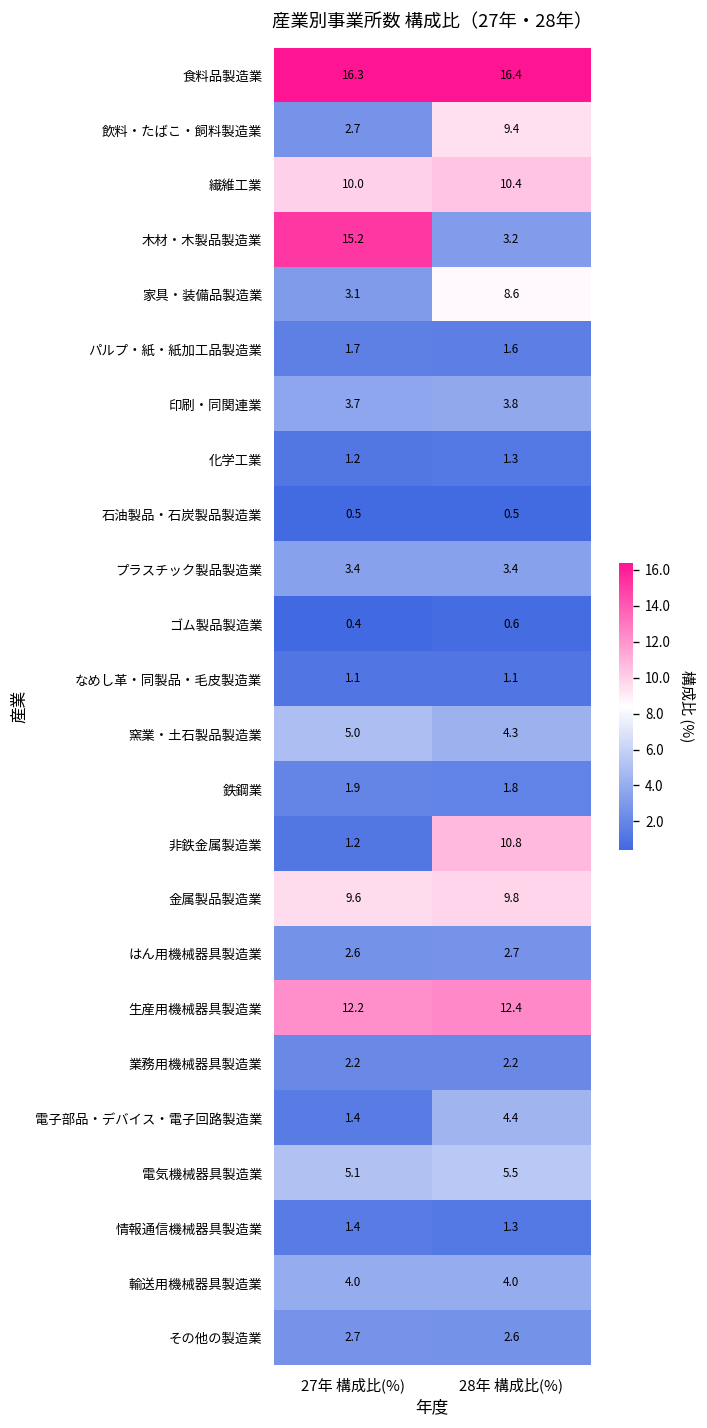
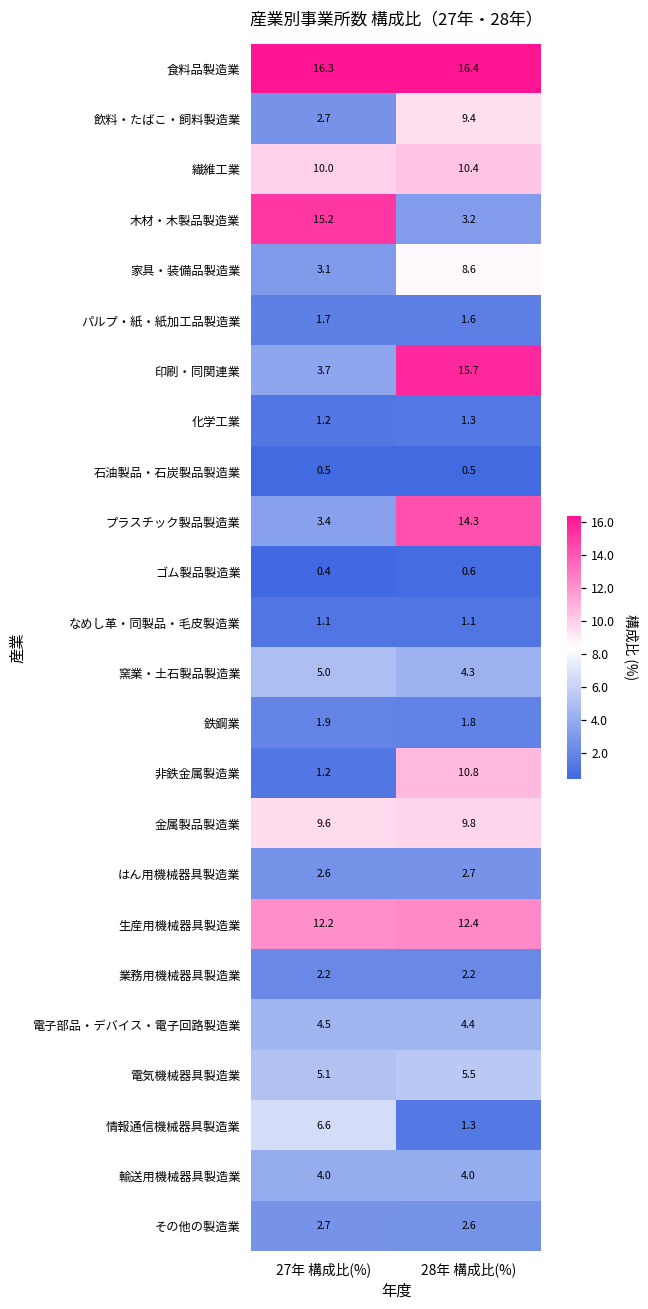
  {
    "食料品製造業": {
      "27年 構成比(%)": 16.3,
      "28年 構成比(%)": 16.4
    },
    "飲料・たばこ・飼料製造業": {
      "27年 構成比(%)": 2.7,
      "28年 構成比(%)": 9.4
    },
    "繊維工業": {
      "27年 構成比(%)": 10.0,
      "28年 構成比(%)": 10.4
    },
    "木材・木製品製造業": {
      "27年 構成比(%)": 15.2,
      "28年 構成比(%)": 3.2
    },
    "家具・装備品製造業": {
      "27年 構成比(%)": 3.1,
      "28年 構成比(%)": 8.6
    },
    "パルプ・紙・紙加工品製造業": {
      "27年 構成比(%)": 1.7,
      "28年 構成比(%)": 1.6
    },
    "印刷・同関連業": {
      "27年 構成比(%)": 3.7,
-     "28年 構成比(%)": 3.8
+     "28年 構成比(%)": 15.7
    },
    "化学工業": {
      "27年 構成比(%)": 1.2,
      "28年 構成比(%)": 1.3
    },
    "石油製品・石炭製品製造業": {
      "27年 構成比(%)": 0.5,
      "28年 構成比(%)": 0.5
    },
    "プラスチック製品製造業": {
      "27年 構成比(%)": 3.4,
-     "28年 構成比(%)": 3.4
+     "28年 構成比(%)": 14.3
    },
    "ゴム製品製造業": {
      "27年 構成比(%)": 0.4,
      "28年 構成比(%)": 0.6
    },
    "なめし革・同製品・毛皮製造業": {
      "27年 構成比(%)": 1.1,
      "28年 構成比(%)": 1.1
    },
    "窯業・土石製品製造業": {
      "27年 構成比(%)": 5.0,
      "28年 構成比(%)": 4.3
    },
    "鉄鋼業": {
      "27年 構成比(%)": 1.9,
      "28年 構成比(%)": 1.8
    },
    "非鉄金属製造業": {
      "27年 構成比(%)": 1.2,
      "28年 構成比(%)": 10.8
    },
    "金属製品製造業": {
      "27年 構成比(%)": 9.6,
      "28年 構成比(%)": 9.8
    },
    "はん用機械器具製造業": {
      "27年 構成比(%)": 2.6,
      "28年 構成比(%)": 2.7
    },
    "生産用機械器具製造業": {
      "27年 構成比(%)": 12.2,
      "28年 構成比(%)": 12.4
    },
    "業務用機械器具製造業": {
      "27年 構成比(%)": 2.2,
      "28年 構成比(%)": 2.2
    },
    "電子部品・デバイス・電子回路製造業": {
-     "27年 構成比(%)": 1.4,
+     "27年 構成比(%)": 4.5,
      "28年 構成比(%)": 4.4
    },
    "電気機械器具製造業": {
      "27年 構成比(%)": 5.1,
      "28年 構成比(%)": 5.5
    },
    "情報通信機械器具製造業": {
-     "27年 構成比(%)": 1.4,
+     "27年 構成比(%)": 6.6,
      "28年 構成比(%)": 1.3
    },
    "輸送用機械器具製造業": {
      "27年 構成比(%)": 4.0,
      "28年 構成比(%)": 4.0
    },
    "その他の製造業": {
      "27年 構成比(%)": 2.7,
      "28年 構成比(%)": 2.6
    }
  }
